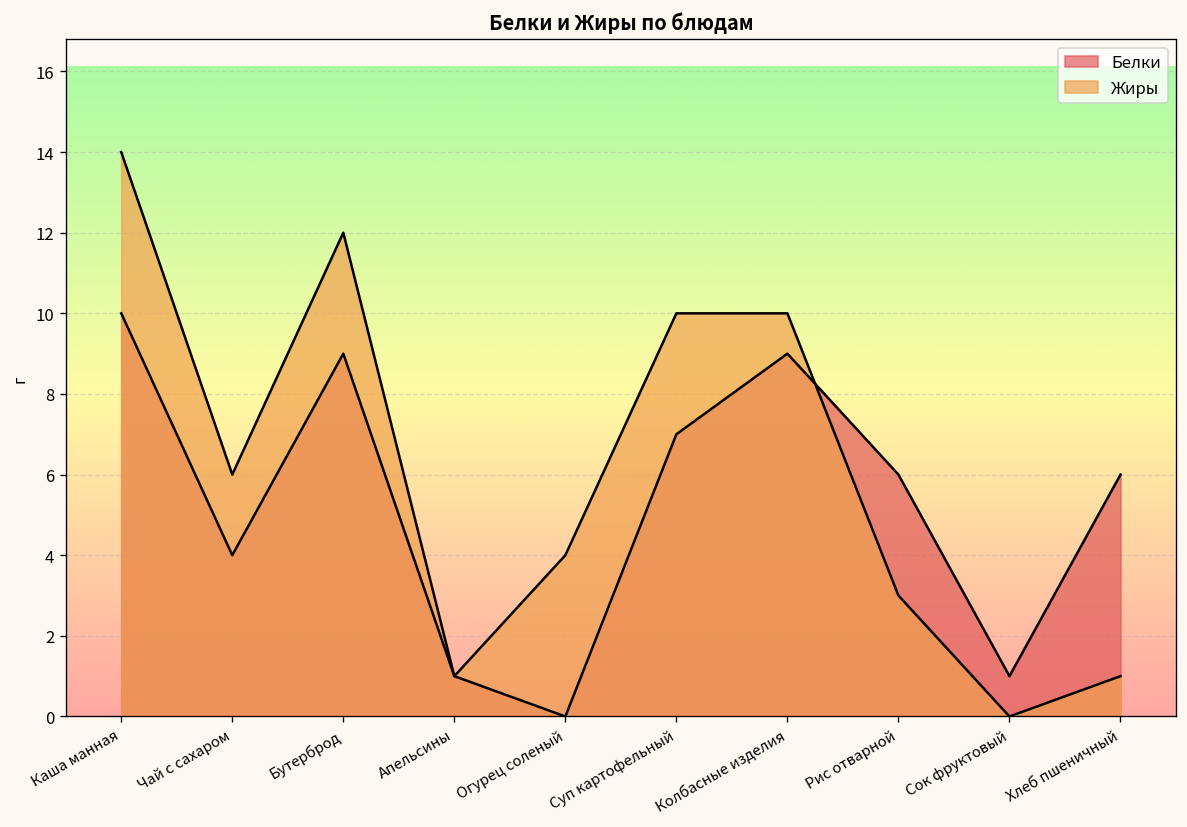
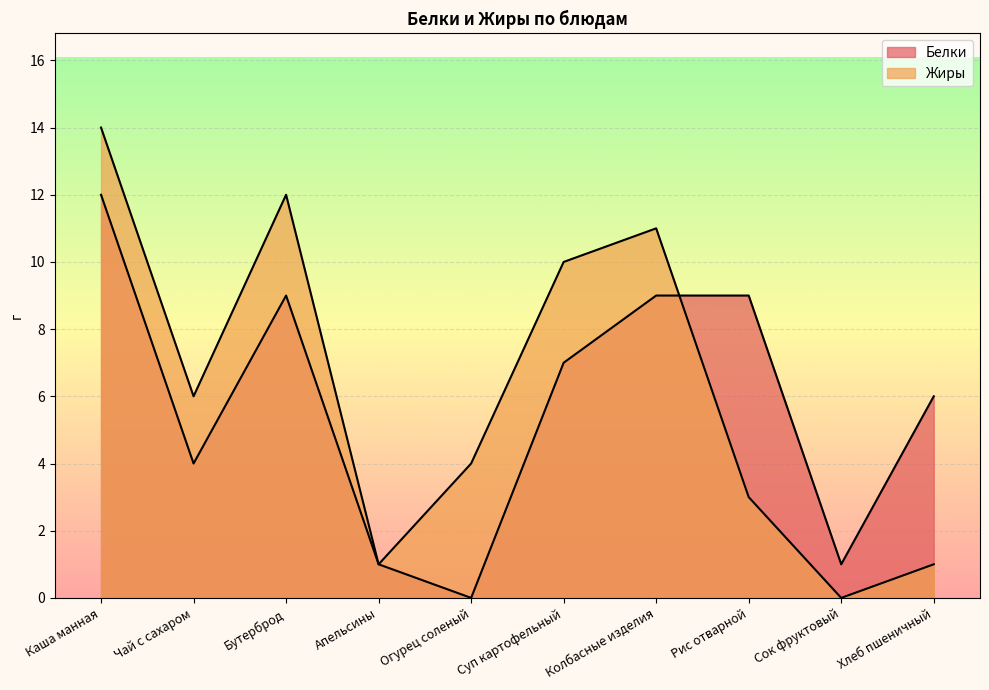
  {
    "Белки": {
-     "Каша манная": 10,
+     "Каша манная": 12,
      "Чай с сахаром": 4,
      "Бутерброд": 9,
      "Огурец соленый": 0,
      "Суп картофельный": 7,
      "Колбасные изделия": 9,
-     "Рис отварной": 6,
+     "Рис отварной": 9,
      "Сок фруктовый": 1,
      "Хлеб пшеничный": 6
    },
    "Жиры": {
      "Каша манная": 14,
      "Чай с сахаром": 6,
      "Бутерброд": 12,
      "Огурец соленый": 4,
      "Суп картофельный": 10,
-     "Колбасные изделия": 10,
+     "Колбасные изделия": 11,
      "Рис отварной": 3,
      "Сок фруктовый": 0,
      "Хлеб пшеничный": 1
    }
  }
